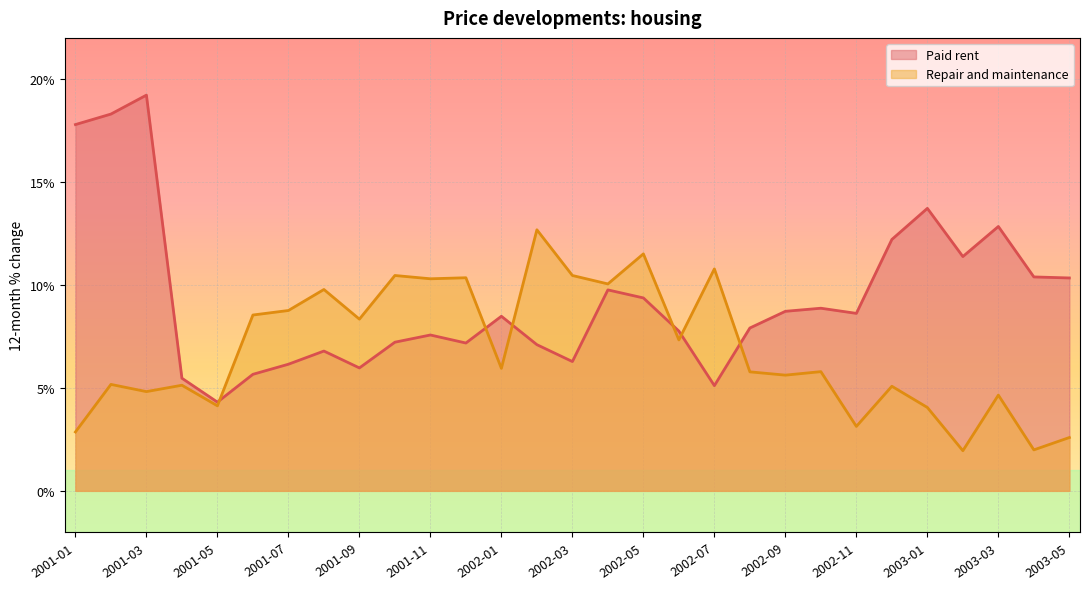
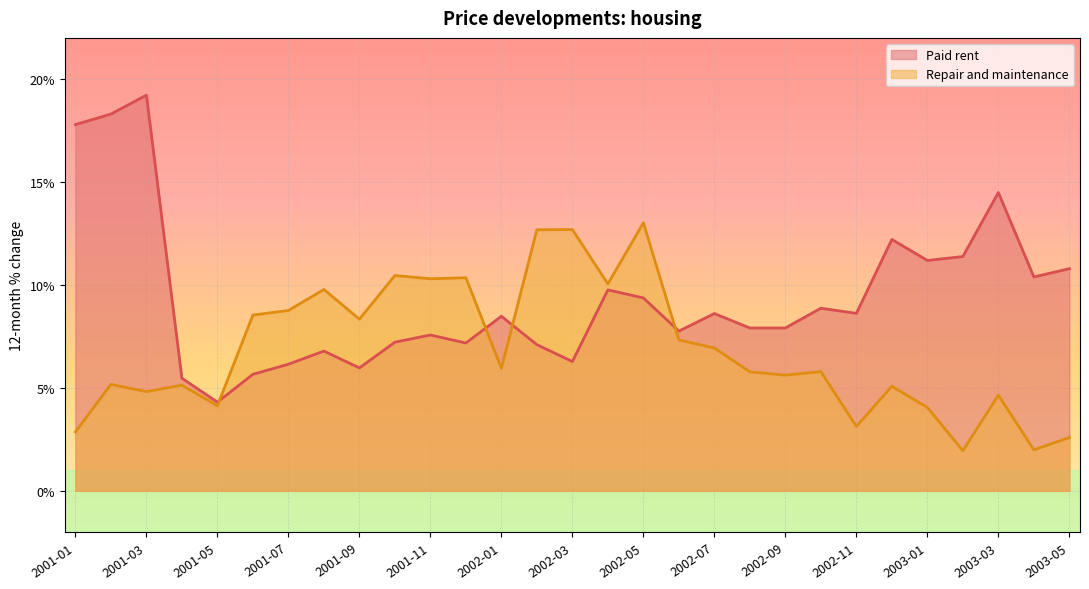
  {
    "Paid rent": {
      "2001-01": "17.8%",
      "2001-03": "19.2%",
      "2001-05": "4.3%",
      "2001-07": "6.2%",
      "2001-09": "6.0%",
      "2001-11": "7.6%",
      "2002-01": "8.5%",
      "2002-03": "6.3%",
      "2002-05": "9.4%",
-     "2002-07": "5.1%",
-     "2002-09": "8.7%",
+     "2002-07": "8.6%",
+     "2002-09": "7.9%",
      "2002-11": "8.6%",
-     "2003-01": "13.7%",
-     "2003-03": "12.8%",
-     "2003-05": "10.3%"
+     "2003-01": "11.2%",
+     "2003-03": "14.5%",
+     "2003-05": "10.8%"
    },
    "Repair and maintenance": {
      "2001-01": "2.9%",
      "2001-03": "4.8%",
      "2001-05": "4.1%",
      "2001-07": "8.8%",
      "2001-09": "8.3%",
      "2001-11": "10.3%",
      "2002-01": "6.0%",
-     "2002-03": "10.5%",
-     "2002-05": "11.5%",
-     "2002-07": "10.8%",
+     "2002-03": "12.7%",
+     "2002-05": "13.0%",
+     "2002-07": "6.9%",
      "2002-09": "5.6%",
      "2002-11": "3.1%",
      "2003-01": "4.1%",
      "2003-03": "4.7%",
      "2003-05": "2.6%"
    }
  }
